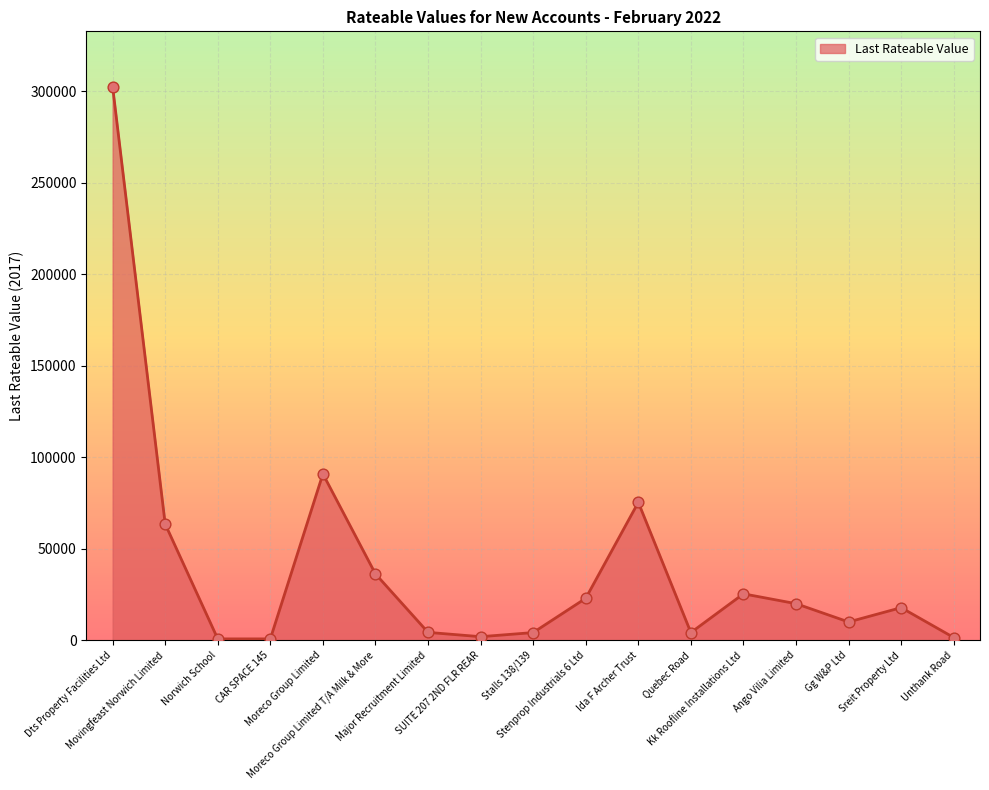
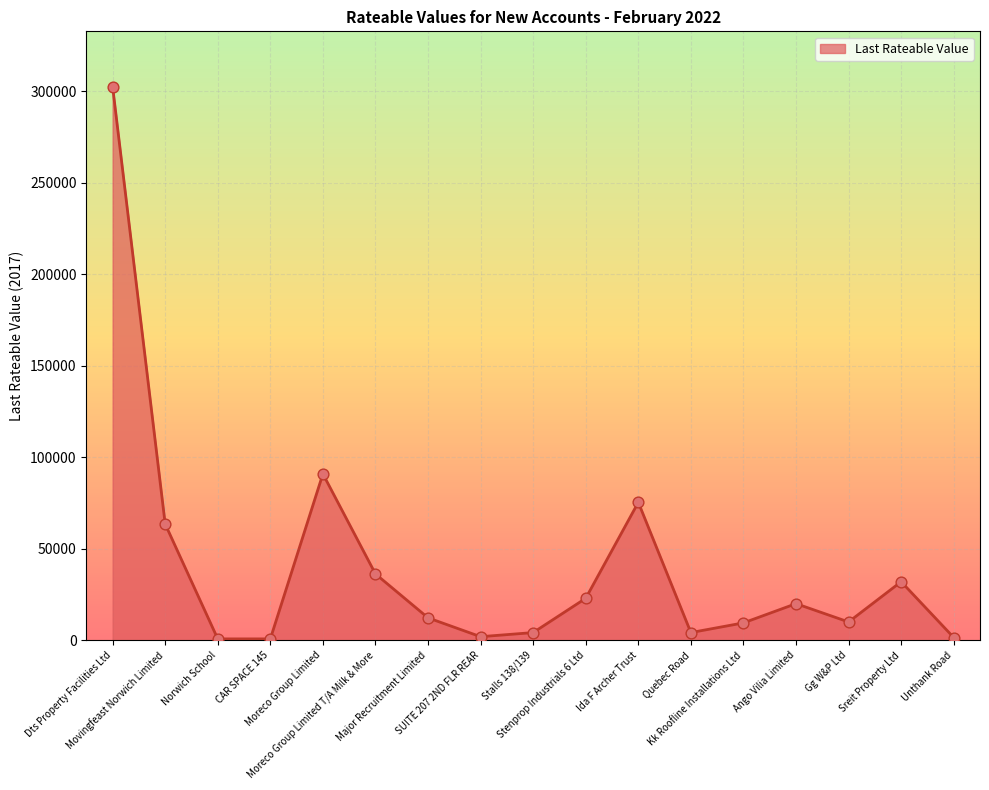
  {
    "Dts Property Facilities Ltd": 303000,
    "Movingfeast Norwich Limited": 64000,
    "Norwich School": 1000,
    "CAR SPACE 145": 1000,
    "Moreco Group Limited": 91000,
    "Moreco Group Limited T/A Milk & More": 36000,
-   "Major Recruitment Limited": 4000,
+   "Major Recruitment Limited": 12000,
    "SUITE 207 2ND FLR REAR": 2000,
    "Stalls 138/139": 4000,
    "Stenprop Industrials 6 Ltd": 23000,
    "Ida F Archer Trust": 75000,
    "Quebec Road": 4000,
-   "Kk Roofline Installations Ltd": 25000,
+   "Kk Roofline Installations Ltd": 10000,
    "Ango Vilia Limited": 20000,
    "Gg W&P Ltd": 10000,
-   "Sreit Property Ltd": 18000,
+   "Sreit Property Ltd": 32000,
    "Unthank Road": 2000
  }
